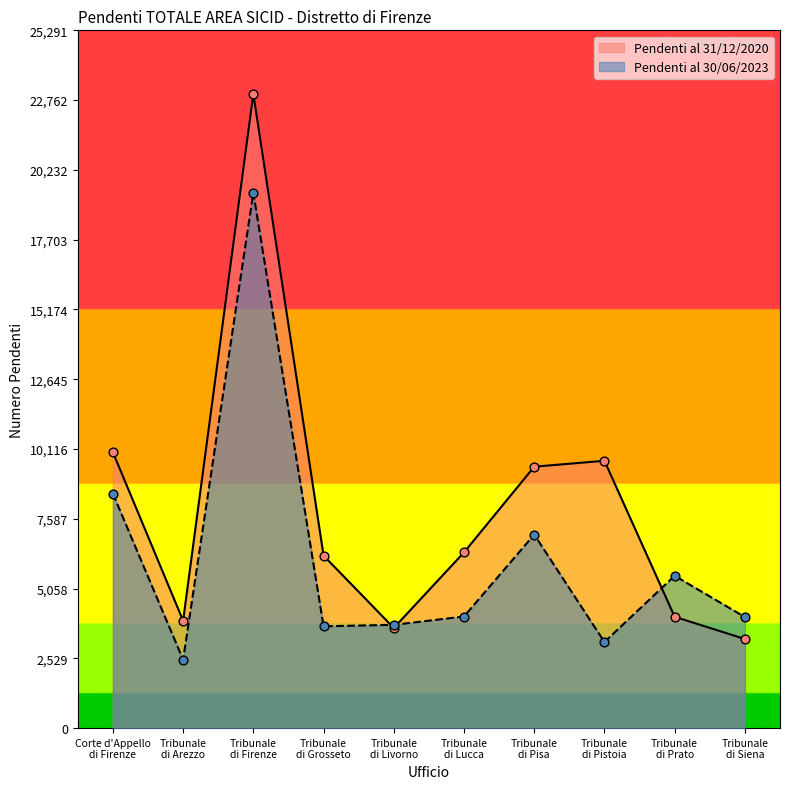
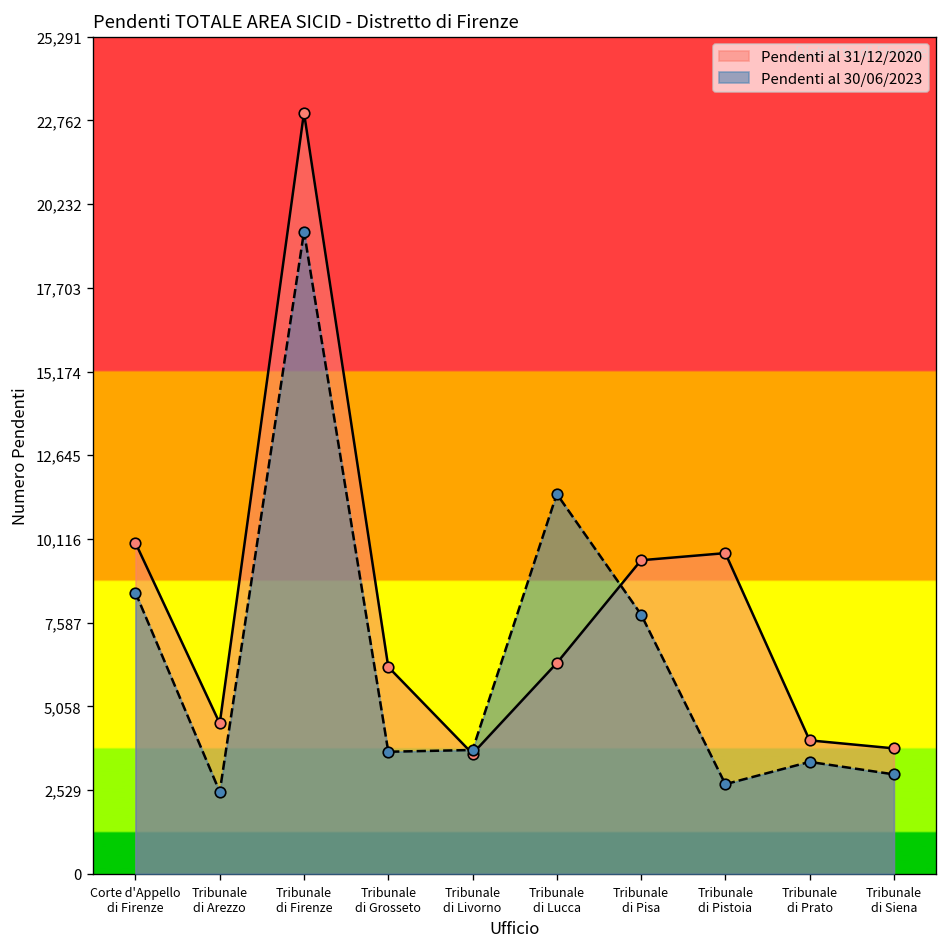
  {
    "Pendenti al 31/12/2020": {
      "Corte d'Appello di Firenze": "10,000",
-     "Tribunale di Arezzo": "3,900",
+     "Tribunale di Arezzo": "4,500",
      "Tribunale di Firenze": "23,000",
      "Tribunale di Grosseto": "6,300",
      "Tribunale di Livorno": "3,600",
      "Tribunale di Lucca": "6,400",
      "Tribunale di Pisa": "9,500",
      "Tribunale di Pistoia": "9,700",
      "Tribunale di Prato": "4,000",
-     "Tribunale di Siena": "3,200"
+     "Tribunale di Siena": "3,800"
    },
    "Pendenti al 30/06/2023": {
      "Corte d'Appello di Firenze": "8,500",
      "Tribunale di Arezzo": "2,500",
      "Tribunale di Firenze": "19,400",
      "Tribunale di Grosseto": "3,700",
      "Tribunale di Livorno": "3,700",
-     "Tribunale di Lucca": "4,000",
-     "Tribunale di Pisa": "7,000",
-     "Tribunale di Pistoia": "3,100",
-     "Tribunale di Prato": "5,500",
-     "Tribunale di Siena": "4,000"
+     "Tribunale di Lucca": "11,500",
+     "Tribunale di Pisa": "7,800",
+     "Tribunale di Pistoia": "2,700",
+     "Tribunale di Prato": "3,400",
+     "Tribunale di Siena": "3,000"
    }
  }
